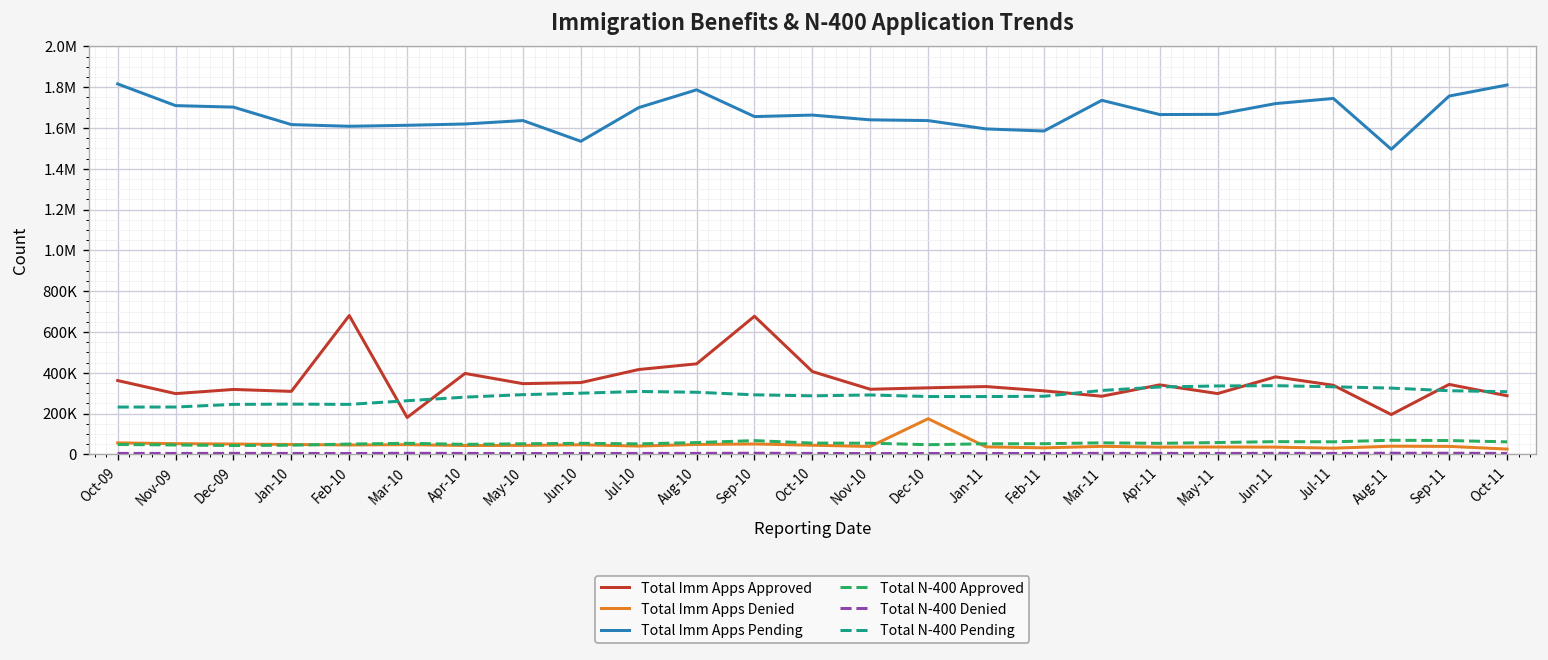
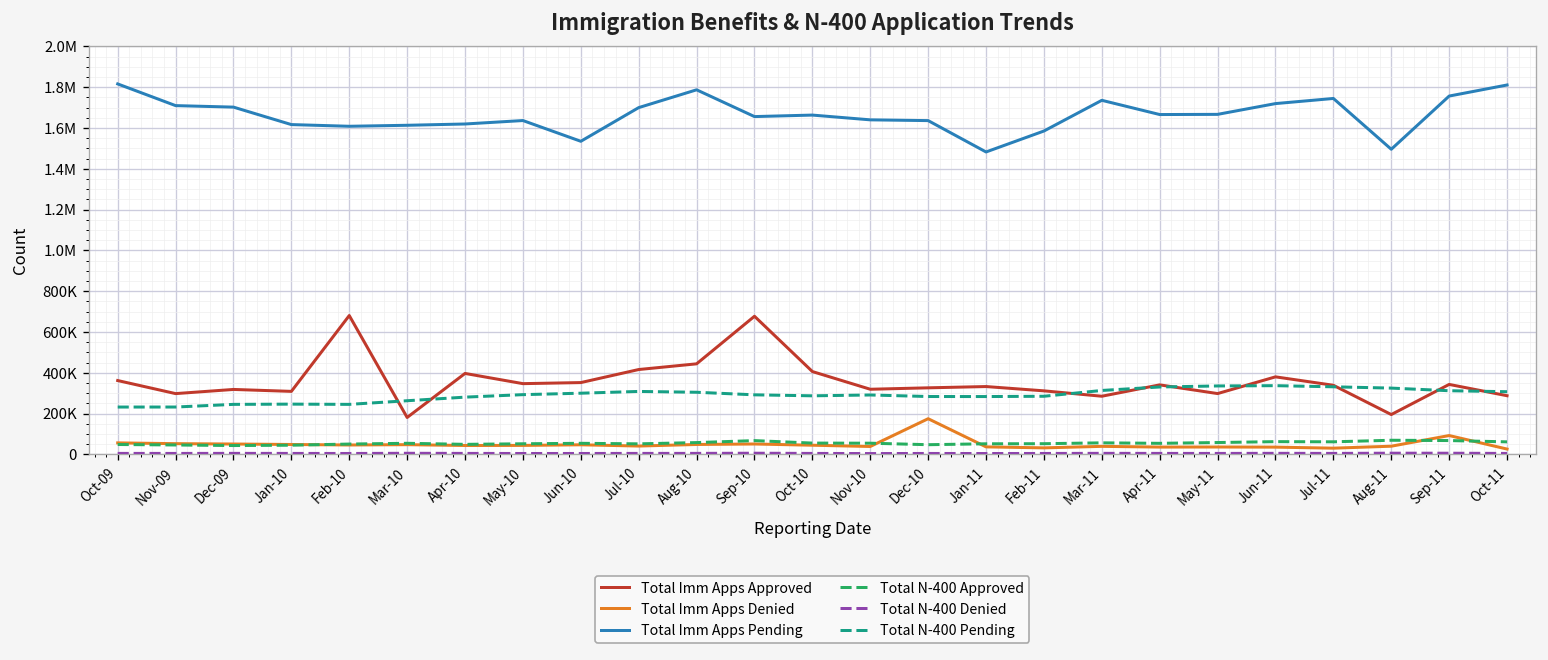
  {
    "Total Imm Apps Approved": {
      "Oct-09": 360000,
      "Nov-09": 300000,
      "Dec-09": 320000,
      "Jan-10": 310000,
      "Feb-10": 680000,
      "Mar-10": 180000,
      "Apr-10": 400000,
      "May-10": 350000,
      "Jun-10": 350000,
      "Jul-10": 420000,
      "Aug-10": 440000,
      "Sep-10": 680000,
      "Oct-10": 410000,
      "Nov-10": 320000,
      "Dec-10": 330000,
      "Jan-11": 330000,
      "Feb-11": 310000,
      "Mar-11": 280000,
      "May-11": 300000,
      "Jun-11": 380000,
      "Aug-11": 200000,
      "Sep-11": 340000,
      "Oct-11": 290000
    },
    "Total Imm Apps Denied": {
      "Sep-10": 50000,
      "Nov-10": 40000,
      "Dec-10": 170000,
      "Jan-11": 40000,
      "Feb-11": 30000,
      "Mar-11": 40000,
      "Apr-11": 40000,
      "May-11": 40000,
      "Jun-11": 40000,
      "Jul-11": 30000,
      "Aug-11": 40000,
-     "Sep-11": 40000,
+     "Sep-11": 90000,
      "Oct-11": 30000
    },
    "Total Imm Apps Pending": {
      "Oct-09": 1820000,
      "Nov-09": 1710000,
      "Dec-09": 1700000,
      "Jan-10": 1620000,
      "Feb-10": 1610000,
      "Mar-10": 1610000,
      "Apr-10": 1620000,
      "May-10": 1640000,
      "Jun-10": 1530000,
      "Jul-10": 1700000,
      "Aug-10": 1790000,
      "Sep-10": 1660000,
      "Oct-10": 1660000,
      "Nov-10": 1640000,
      "Dec-10": 1640000,
-     "Jan-11": 1600000,
+     "Jan-11": 1480000,
      "Feb-11": 1580000,
      "Mar-11": 1740000,
      "Apr-11": 1670000,
      "May-11": 1670000,
      "Jun-11": 1720000,
      "Jul-11": 1740000,
      "Aug-11": 1500000,
      "Sep-11": 1760000,
      "Oct-11": 1810000
    },
    "Total N-400 Denied": {
      "Oct-09": 0,
      "Nov-09": 0,
      "Dec-09": 0,
      "Jan-10": 0,
      "Feb-10": 0,
      "Mar-10": 10000,
      "Apr-10": 0,
      "May-10": 0,
      "Jun-10": 0,
      "Jul-10": 0,
      "Aug-10": 0,
      "Sep-10": 10000,
      "Oct-10": 0,
      "Nov-10": 0,
      "Dec-10": 0,
      "Jan-11": 0,
      "Feb-11": 0,
      "Mar-11": 10000,
      "Apr-11": 0,
      "May-11": 0,
      "Jun-11": 10000,
      "Jul-11": 0,
      "Aug-11": 10000,
      "Sep-11": 10000,
      "Oct-11": 0
    }
  }
